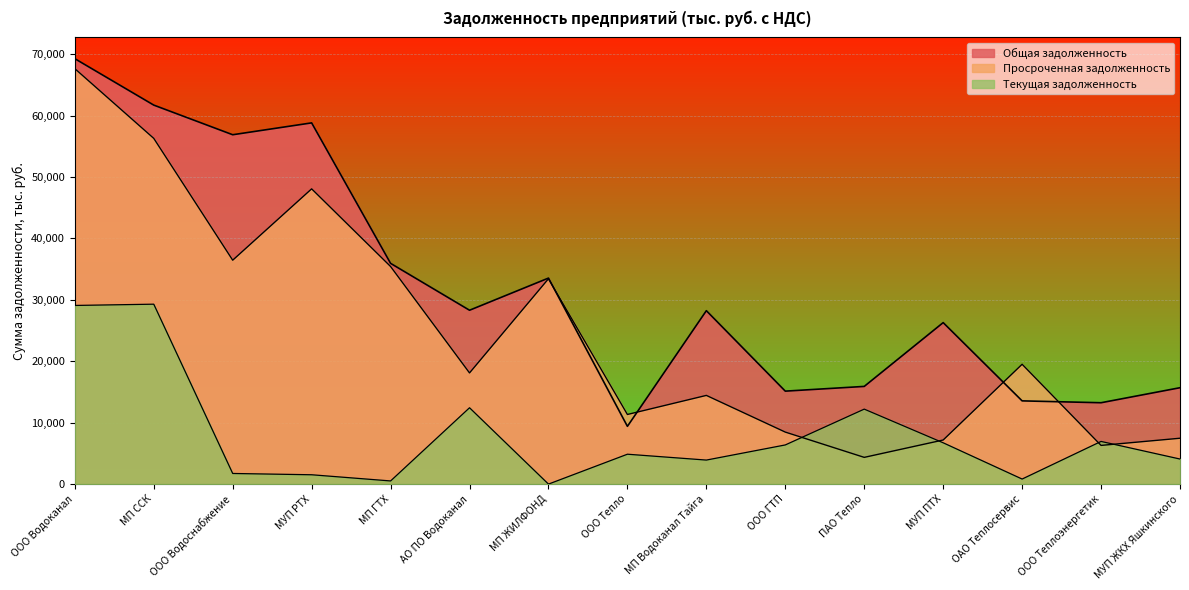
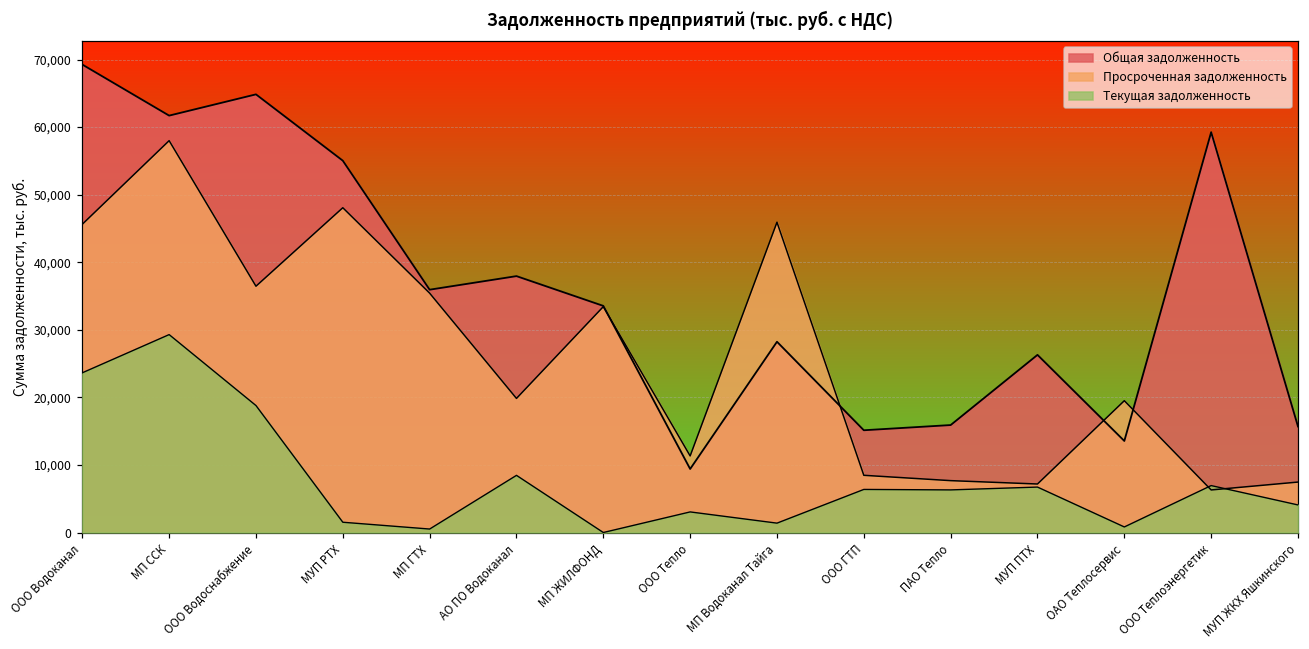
  {
    "Общая задолженность": {
      "ООО Водоканал": "69,000",
      "МП ССК": "62,000",
-     "ООО Водоснабжение": "57,000",
-     "МУП РТХ": "59,000",
+     "ООО Водоснабжение": "65,000",
+     "МУП РТХ": "55,000",
      "МП ГТХ": "36,000",
-     "АО ПО Водоканал": "28,000",
+     "АО ПО Водоканал": "38,000",
      "ООО Тепло": "9,000",
      "МП Водоканал Тайга": "28,000",
      "ООО ГТП": "15,000",
      "ПАО Тепло": "16,000",
      "МУП ПТХ": "26,000",
      "ОАО Теплосервис": "14,000",
-     "ООО Теплоэнергетик": "13,000",
+     "ООО Теплоэнергетик": "59,000",
      "МУП ЖКХ Яшкинского": "16,000"
    },
    "Просроченная задолженность": {
-     "ООО Водоканал": "68,000",
-     "МП ССК": "56,000",
+     "ООО Водоканал": "46,000",
+     "МП ССК": "58,000",
      "ООО Водоснабжение": "36,000",
      "МУП РТХ": "48,000",
      "МП ГТХ": "35,000",
-     "АО ПО Водоканал": "18,000",
+     "АО ПО Водоканал": "20,000",
      "ООО Тепло": "11,000",
-     "МП Водоканал Тайга": "14,000",
+     "МП Водоканал Тайга": "46,000",
      "ООО ГТП": "8,000",
-     "ПАО Тепло": "4,000",
+     "ПАО Тепло": "8,000",
      "МУП ПТХ": "7,000",
      "ОАО Теплосервис": "20,000",
      "ООО Теплоэнергетик": "6,000",
      "МУП ЖКХ Яшкинского": "7,000"
    },
    "Текущая задолженность": {
-     "ООО Водоканал": "29,000",
+     "ООО Водоканал": "24,000",
      "МП ССК": "29,000",
-     "ООО Водоснабжение": "2,000",
+     "ООО Водоснабжение": "19,000",
      "МУП РТХ": "2,000",
      "МП ГТХ": "1,000",
-     "АО ПО Водоканал": "12,000",
+     "АО ПО Водоканал": "8,000",
      "МП ЖИЛФОНД": "0",
-     "ООО Тепло": "5,000",
-     "МП Водоканал Тайга": "4,000",
+     "ООО Тепло": "3,000",
+     "МП Водоканал Тайга": "1,000",
      "ООО ГТП": "6,000",
-     "ПАО Тепло": "12,000",
+     "ПАО Тепло": "6,000",
      "МУП ПТХ": "7,000",
      "ОАО Теплосервис": "1,000",
      "ООО Теплоэнергетик": "7,000",
      "МУП ЖКХ Яшкинского": "4,000"
    }
  }
